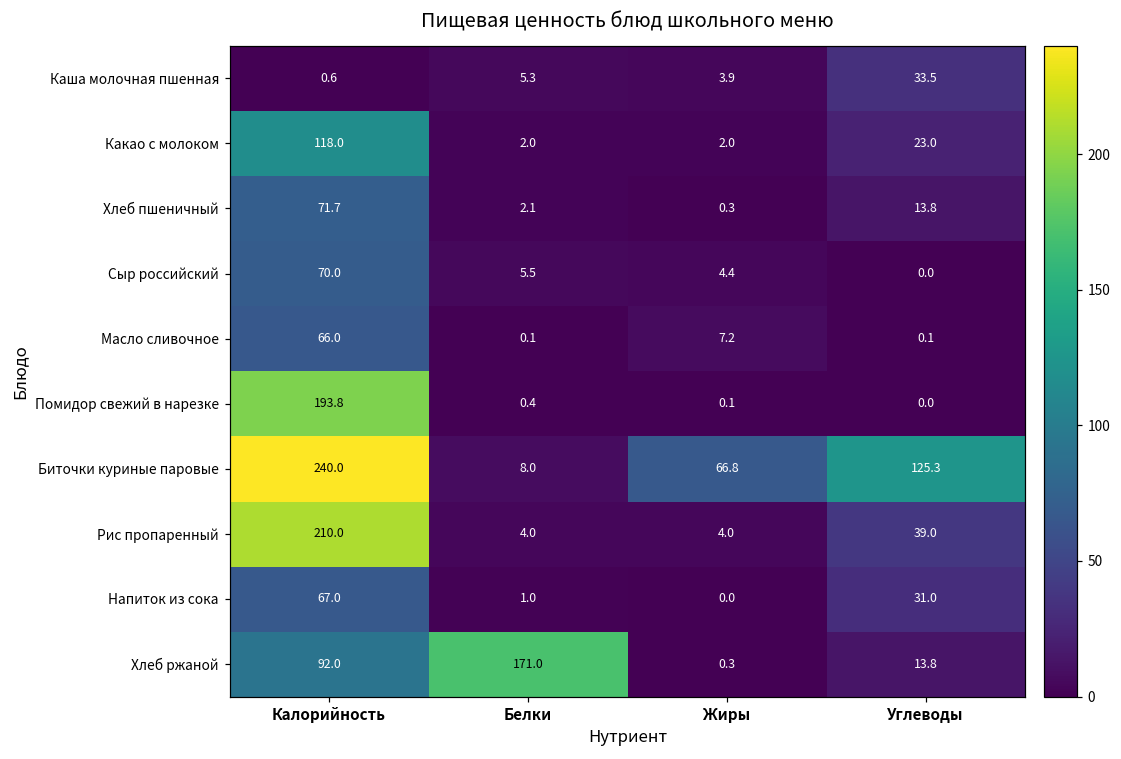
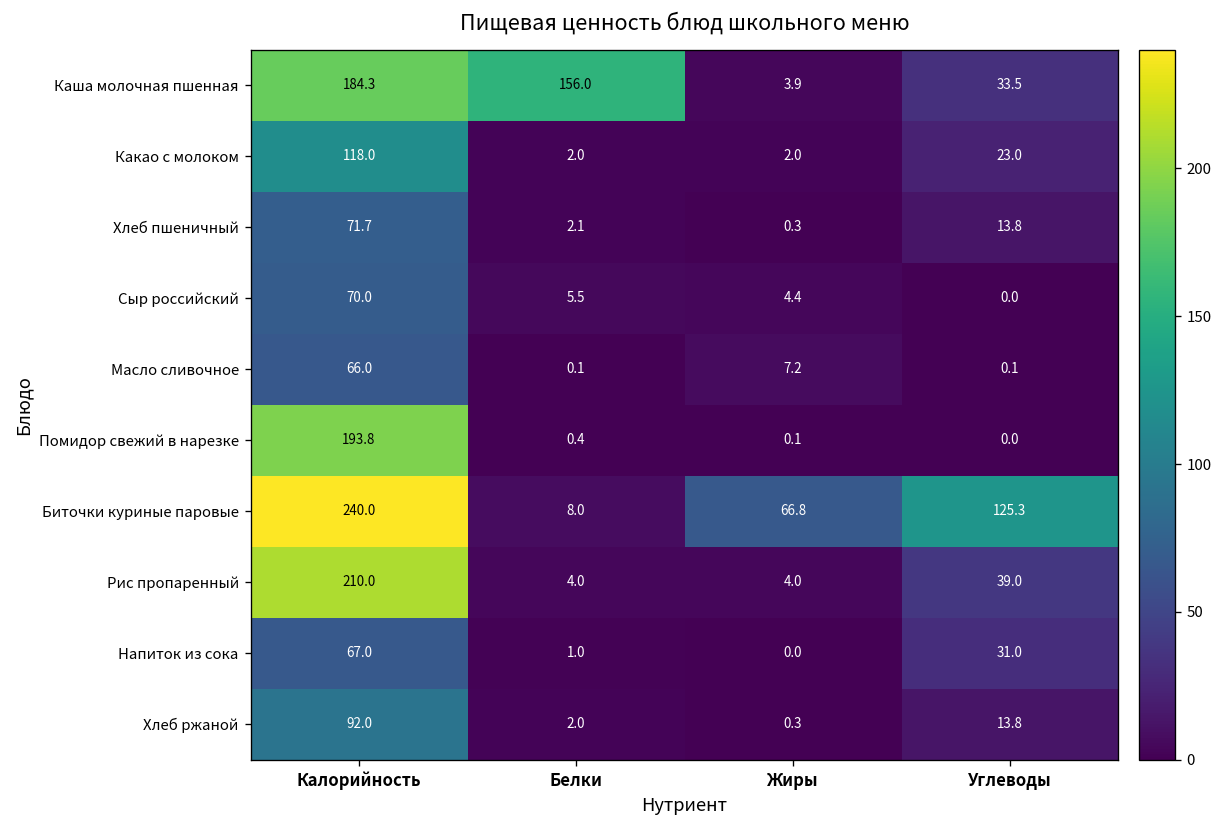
  {
    "Каша молочная пшенная": {
-     "Калорийность": 0.6,
-     "Белки": 5.3,
+     "Калорийность": 184.3,
+     "Белки": 156.0,
      "Жиры": 3.9,
      "Углеводы": 33.5
    },
    "Какао с молоком": {
      "Калорийность": 118.0,
      "Белки": 2.0,
      "Жиры": 2.0,
      "Углеводы": 23.0
    },
    "Хлеб пшеничный": {
      "Калорийность": 71.7,
      "Белки": 2.1,
      "Жиры": 0.3,
      "Углеводы": 13.8
    },
    "Сыр российский": {
      "Калорийность": 70.0,
      "Белки": 5.5,
      "Жиры": 4.4,
      "Углеводы": 0.0
    },
    "Масло сливочное": {
      "Калорийность": 66.0,
      "Белки": 0.1,
      "Жиры": 7.2,
      "Углеводы": 0.1
    },
    "Помидор свежий в нарезке": {
      "Калорийность": 193.8,
      "Белки": 0.4,
      "Жиры": 0.1,
      "Углеводы": 0.0
    },
    "Биточки куриные паровые": {
      "Калорийность": 240.0,
      "Белки": 8.0,
      "Жиры": 66.8,
      "Углеводы": 125.3
    },
    "Рис пропаренный": {
      "Калорийность": 210.0,
      "Белки": 4.0,
      "Жиры": 4.0,
      "Углеводы": 39.0
    },
    "Напиток из сока": {
      "Калорийность": 67.0,
      "Белки": 1.0,
      "Жиры": 0.0,
      "Углеводы": 31.0
    },
    "Хлеб ржаной": {
      "Калорийность": 92.0,
-     "Белки": 171.0,
+     "Белки": 2.0,
      "Жиры": 0.3,
      "Углеводы": 13.8
    }
  }
